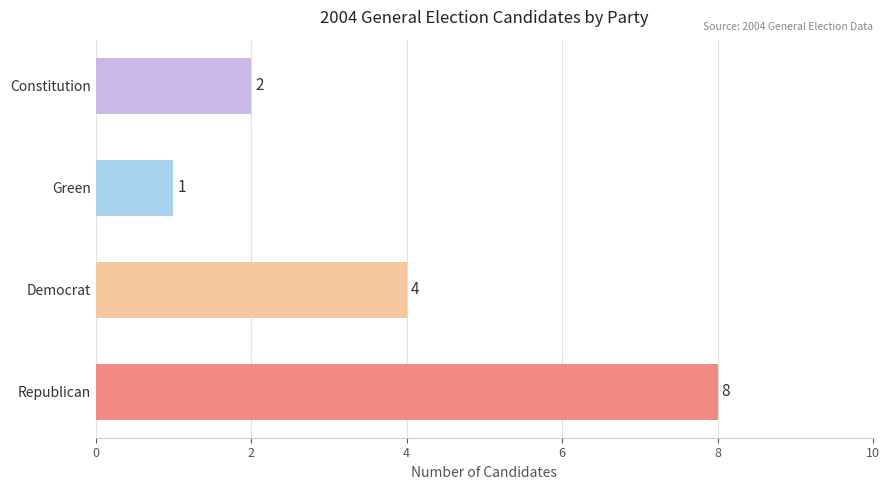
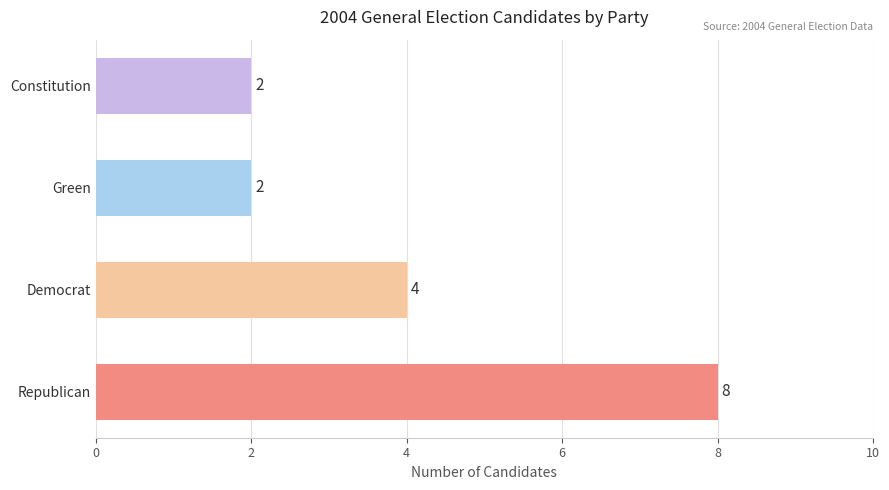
  {
    "Constitution": 2,
-   "Green": 1,
+   "Green": 2,
    "Democrat": 4,
    "Republican": 8
  }
